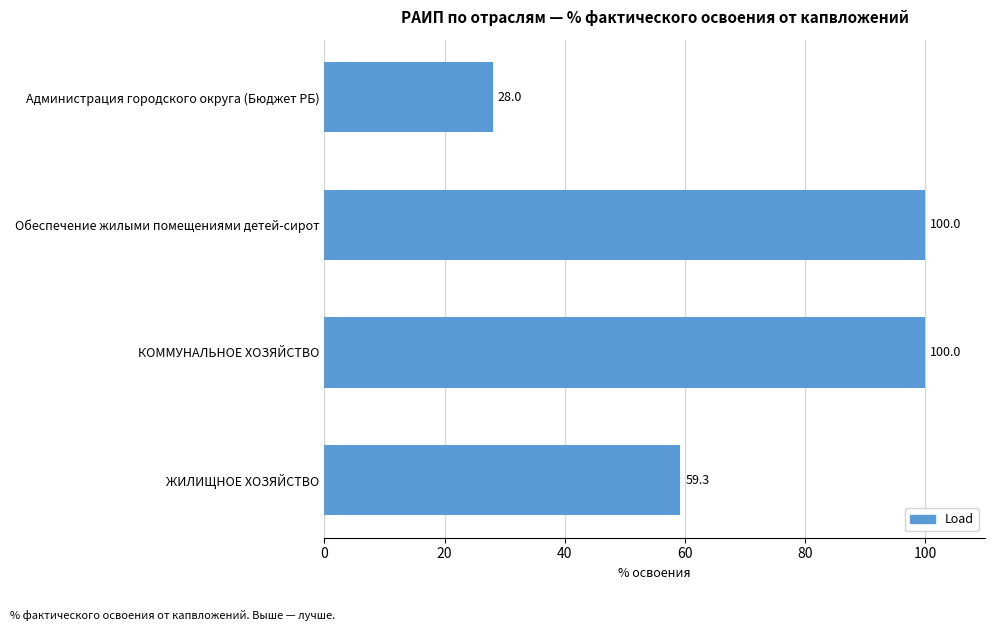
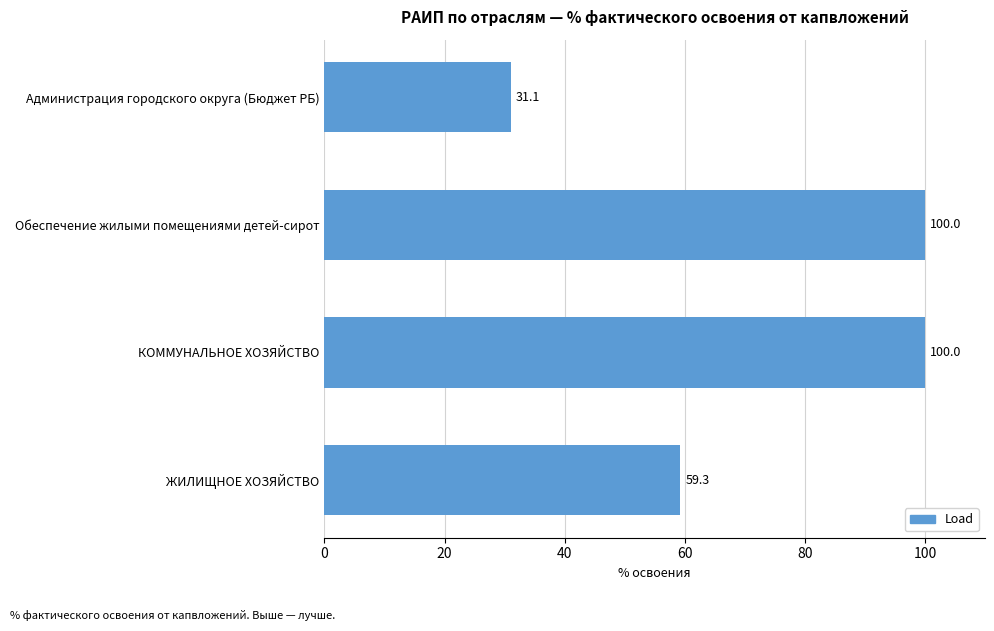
  {
-   "Администрация городского округа (Бюджет РБ)": 28.0,
+   "Администрация городского округа (Бюджет РБ)": 31.1,
    "Обеспечение жилыми помещениями детей-сирот": 100.0,
    "КОММУНАЛЬНОЕ ХОЗЯЙСТВО": 100.0,
    "ЖИЛИЩНОЕ ХОЗЯЙСТВО": 59.3
  }
